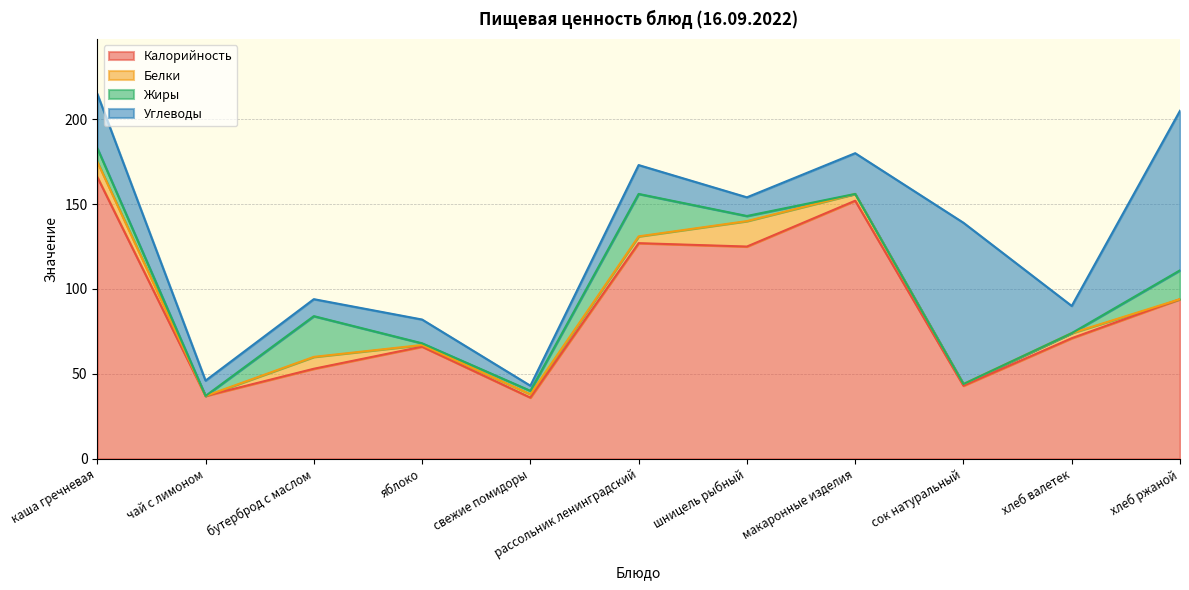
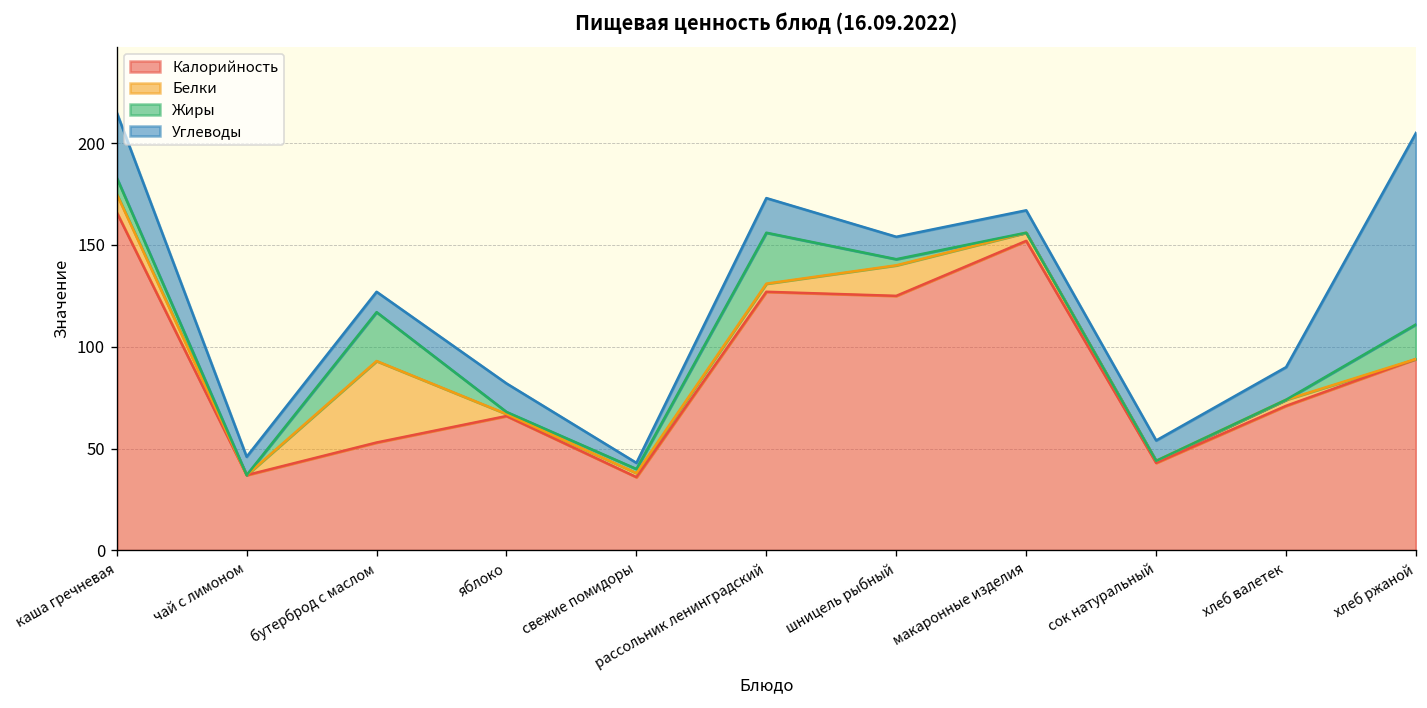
  {
    "Калорийность": {
      "каша гречневая": 166,
      "бутерброд с маслом": 53,
      "свежие помидоры": 36,
      "рассольник ленинградский": 127,
      "шницель рыбный": 125,
      "макаронные изделия": 152,
      "хлеб валетек": 71
    },
    "Белки": {
      "каша гречневая": 9,
-     "бутерброд с маслом": 7,
+     "бутерброд с маслом": 40,
      "свежие помидоры": 2,
      "рассольник ленинградский": 4,
      "шницель рыбный": 15
    },
    "Жиры": {
      "каша гречневая": 8,
      "бутерброд с маслом": 24,
      "свежие помидоры": 2,
      "рассольник ленинградский": 25,
      "шницель рыбный": 3,
      "хлеб ржаной": 17
    },
    "Углеводы": {
      "каша гречневая": 32,
      "чай с лимоном": 9,
      "бутерброд с маслом": 10,
      "яблоко": 14,
      "свежие помидоры": 3,
      "рассольник ленинградский": 17,
      "шницель рыбный": 11,
-     "макаронные изделия": 24,
-     "сок натуральный": 95,
+     "макаронные изделия": 11,
+     "сок натуральный": 10,
      "хлеб валетек": 16,
      "хлеб ржаной": 94
    }
  }
